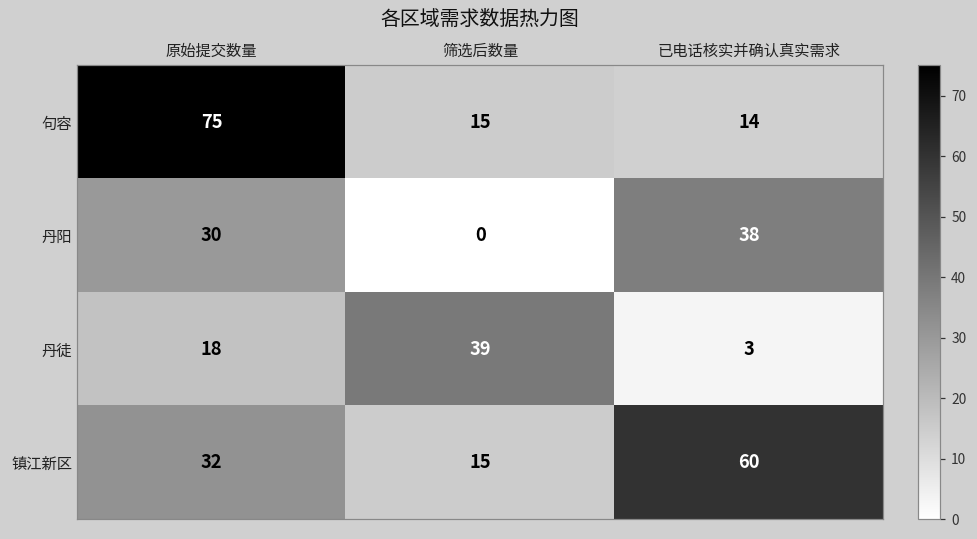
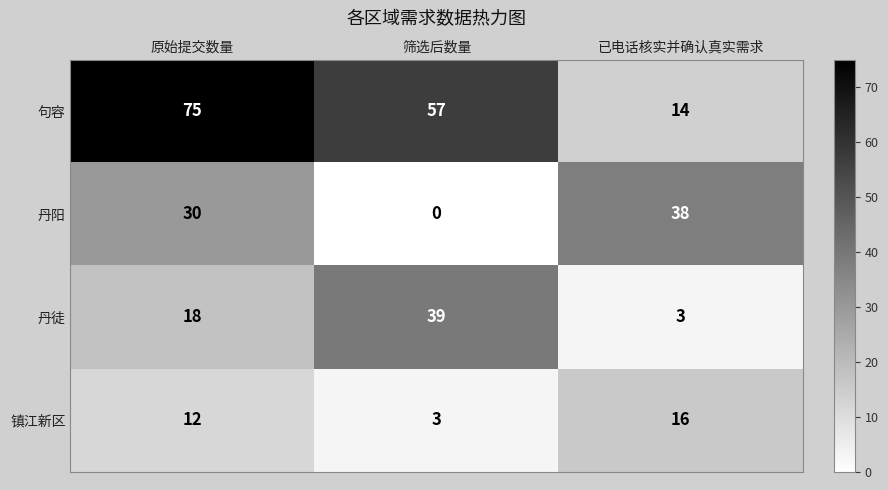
  {
    "句容": {
      "原始提交数量": 75,
-     "筛选后数量": 15,
+     "筛选后数量": 57,
      "已电话核实并确认真实需求": 14
    },
    "丹阳": {
      "原始提交数量": 30,
      "筛选后数量": 0,
      "已电话核实并确认真实需求": 38
    },
    "丹徒": {
      "原始提交数量": 18,
      "筛选后数量": 39,
      "已电话核实并确认真实需求": 3
    },
    "镇江新区": {
-     "原始提交数量": 32,
-     "筛选后数量": 15,
-     "已电话核实并确认真实需求": 60
+     "原始提交数量": 12,
+     "筛选后数量": 3,
+     "已电话核实并确认真实需求": 16
    }
  }
